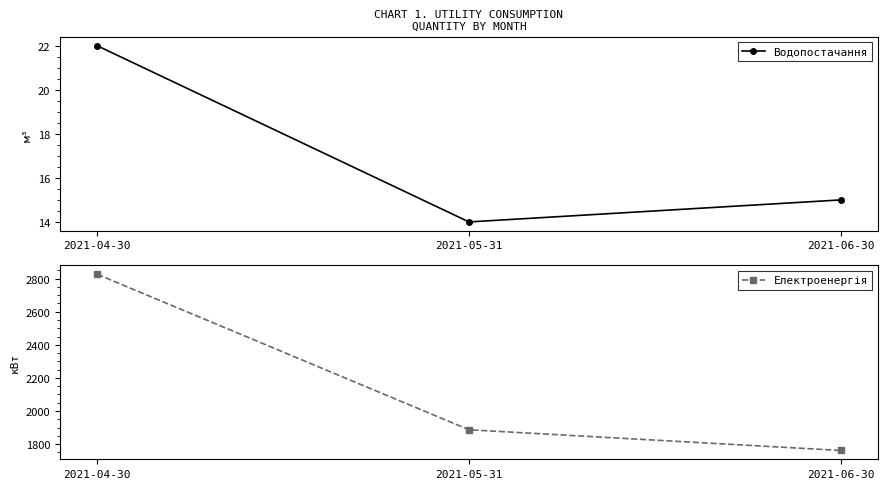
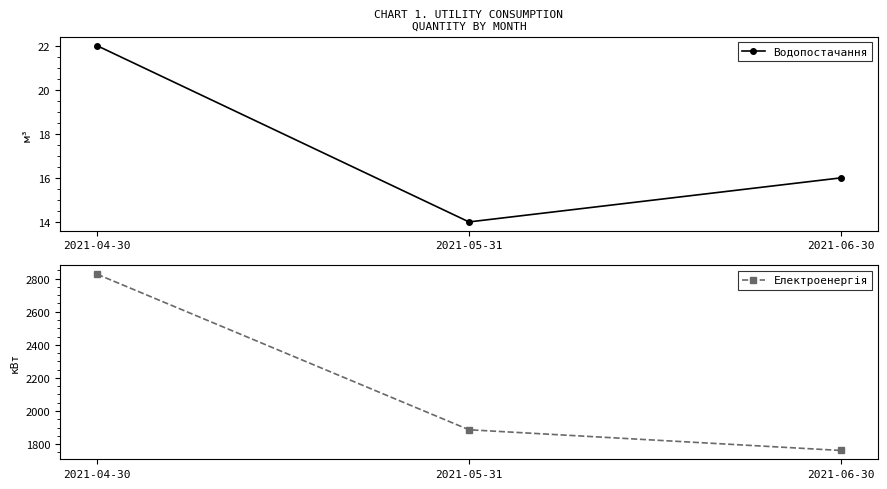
  {
    "CHART 1. UTILITY CONSUMPTION QUANTITY BY MONTH": {
      "2021-04-30": 22,
      "2021-05-31": 14,
-     "2021-06-30": 15
+     "2021-06-30": 16
    }
  }
